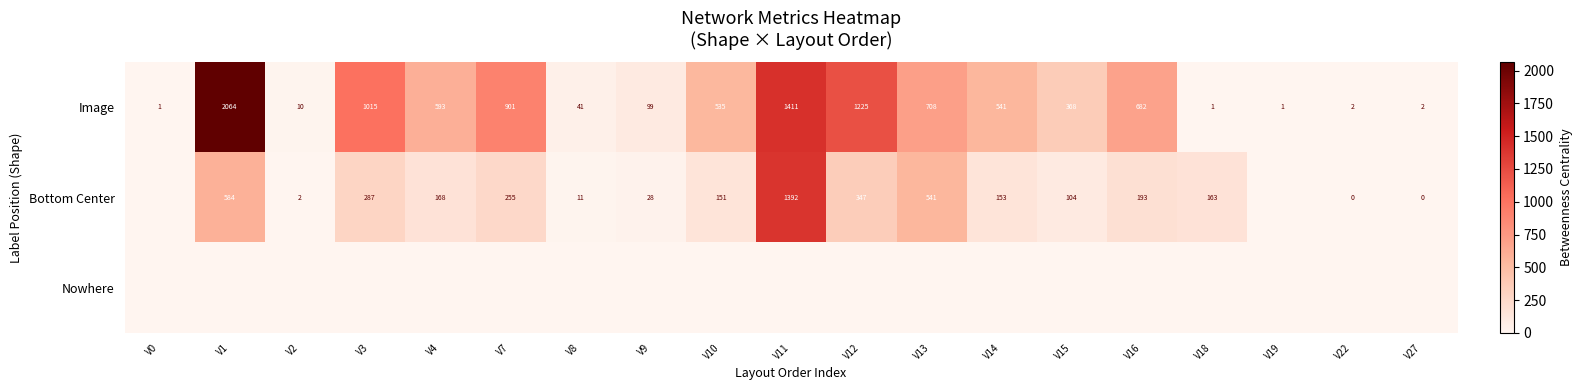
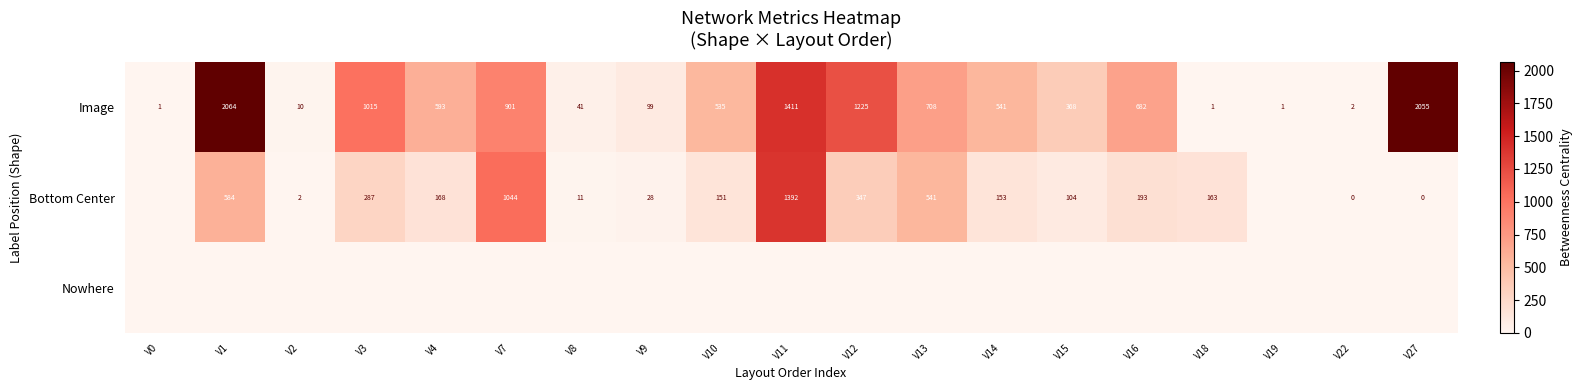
  {
    "Image": {
      "V0": 1,
      "V1": 2064,
      "V2": 10,
      "V3": 1015,
      "V4": 593,
      "V7": 901,
      "V8": 41,
      "V9": 99,
      "V10": 535,
      "V11": 1411,
      "V12": 1225,
      "V13": 708,
      "V14": 541,
      "V15": 368,
      "V16": 682,
      "V18": 1,
      "V19": 1,
      "V22": 2,
-     "V27": 2
+     "V27": 2055
    },
    "Bottom Center": {
      "V1": 584,
      "V2": 2,
      "V3": 287,
      "V4": 168,
-     "V7": 255,
+     "V7": 1044,
      "V8": 11,
      "V9": 28,
      "V10": 151,
      "V11": 1392,
      "V12": 347,
      "V13": 541,
      "V14": 153,
      "V15": 104,
      "V16": 193,
      "V18": 163,
      "V22": 0,
      "V27": 0
    }
  }
